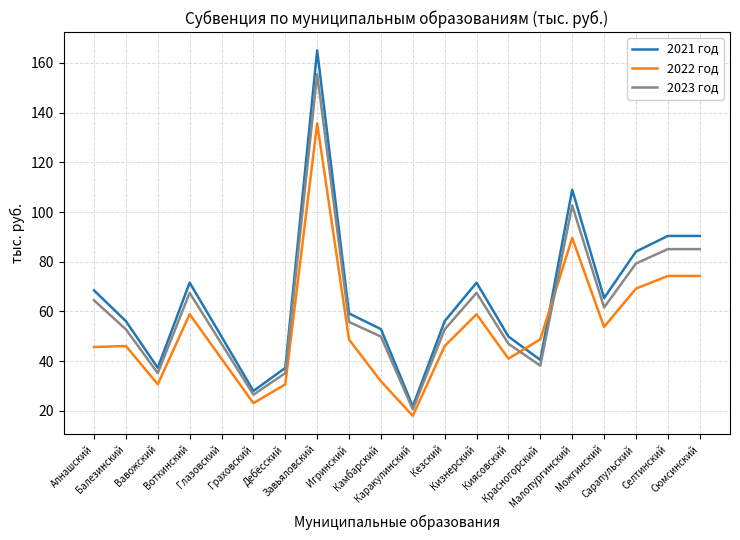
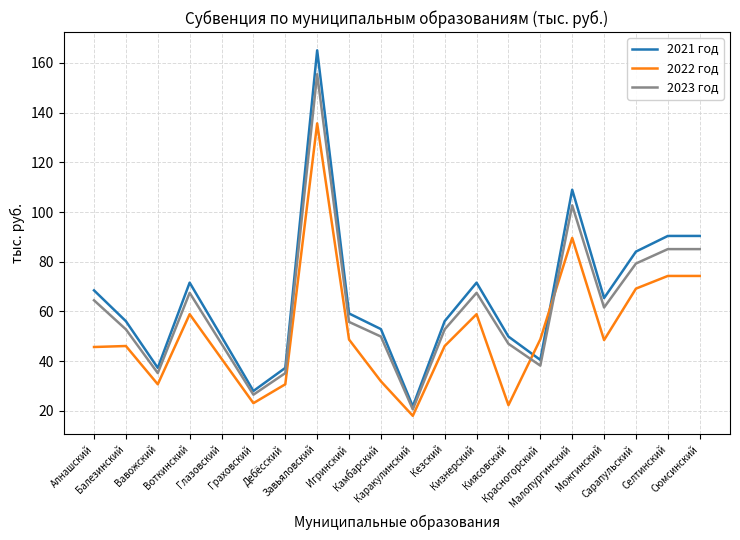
  {
    "2021 год": {
      "Алнашский": 69,
      "Балезинский": 56,
      "Вавожский": 37,
      "Воткинский": 72,
      "Глазовский": 50,
      "Граховский": 28,
      "Дебёсский": 37,
      "Завьяловский": 165,
      "Игринский": 59,
      "Камбарский": 53,
      "Каракулинский": 22,
      "Кезский": 56,
      "Кизнерский": 72,
      "Киясовский": 50,
      "Красногорский": 41,
      "Малопургинский": 109,
      "Можгинский": 65,
      "Сарапульский": 84,
      "Селтинский": 90,
      "Сюмсинский": 90
    },
    "2022 год": {
      "Алнашский": 46,
      "Балезинский": 46,
      "Вавожский": 31,
      "Воткинский": 59,
      "Глазовский": 41,
      "Граховский": 23,
      "Дебёсский": 31,
      "Завьяловский": 136,
      "Игринский": 49,
      "Камбарский": 32,
      "Каракулинский": 18,
      "Кезский": 46,
      "Кизнерский": 59,
-     "Киясовский": 41,
+     "Киясовский": 22,
      "Красногорский": 49,
      "Малопургинский": 90,
-     "Можгинский": 54,
+     "Можгинский": 49,
      "Сарапульский": 69,
      "Селтинский": 74,
      "Сюмсинский": 74
    },
    "2023 год": {
      "Алнашский": 65,
      "Балезинский": 53,
      "Вавожский": 35,
      "Воткинский": 68,
      "Глазовский": 47,
      "Граховский": 27,
      "Дебёсский": 35,
      "Завьяловский": 156,
      "Игринский": 56,
      "Камбарский": 50,
      "Каракулинский": 21,
      "Кезский": 53,
      "Кизнерский": 68,
      "Киясовский": 47,
      "Красногорский": 38,
      "Малопургинский": 103,
      "Можгинский": 62,
      "Сарапульский": 79,
      "Селтинский": 85,
      "Сюмсинский": 85
    }
  }
